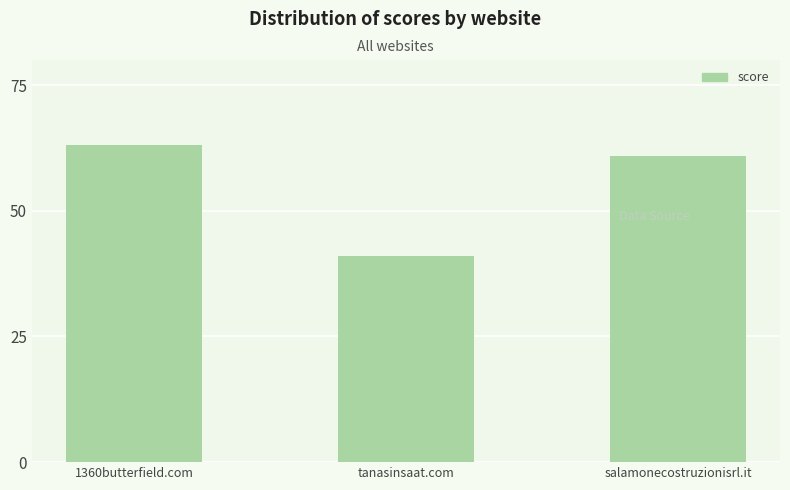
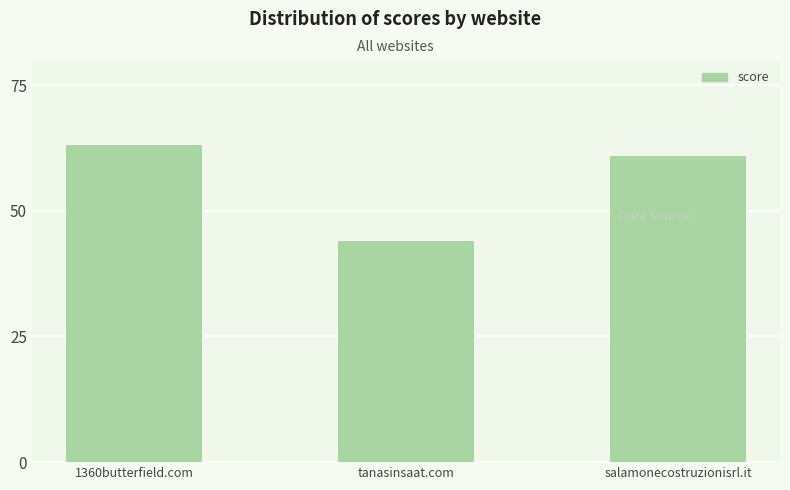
  {
    "1360butterfield.com": 63,
-   "tanasinsaat.com": 41,
+   "tanasinsaat.com": 44,
    "salamonecostruzionisrl.it": 61
  }
